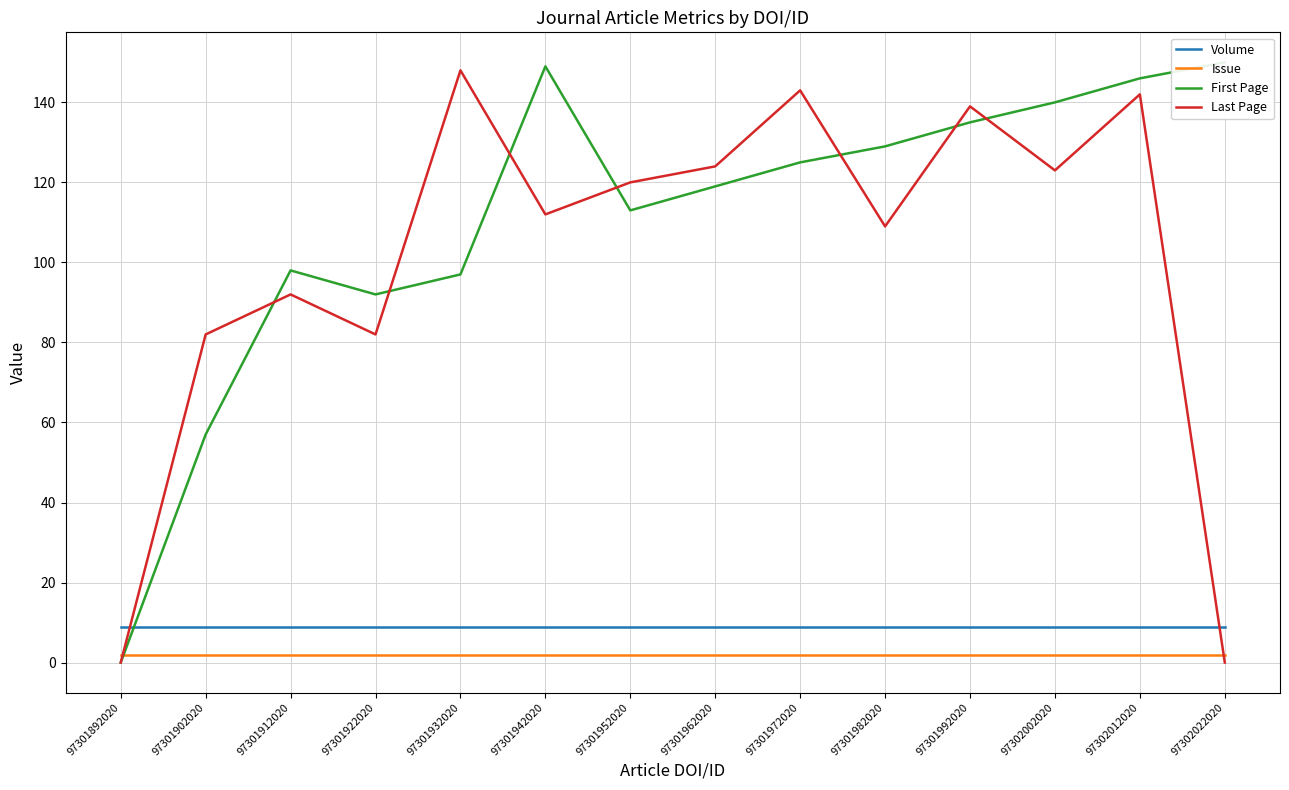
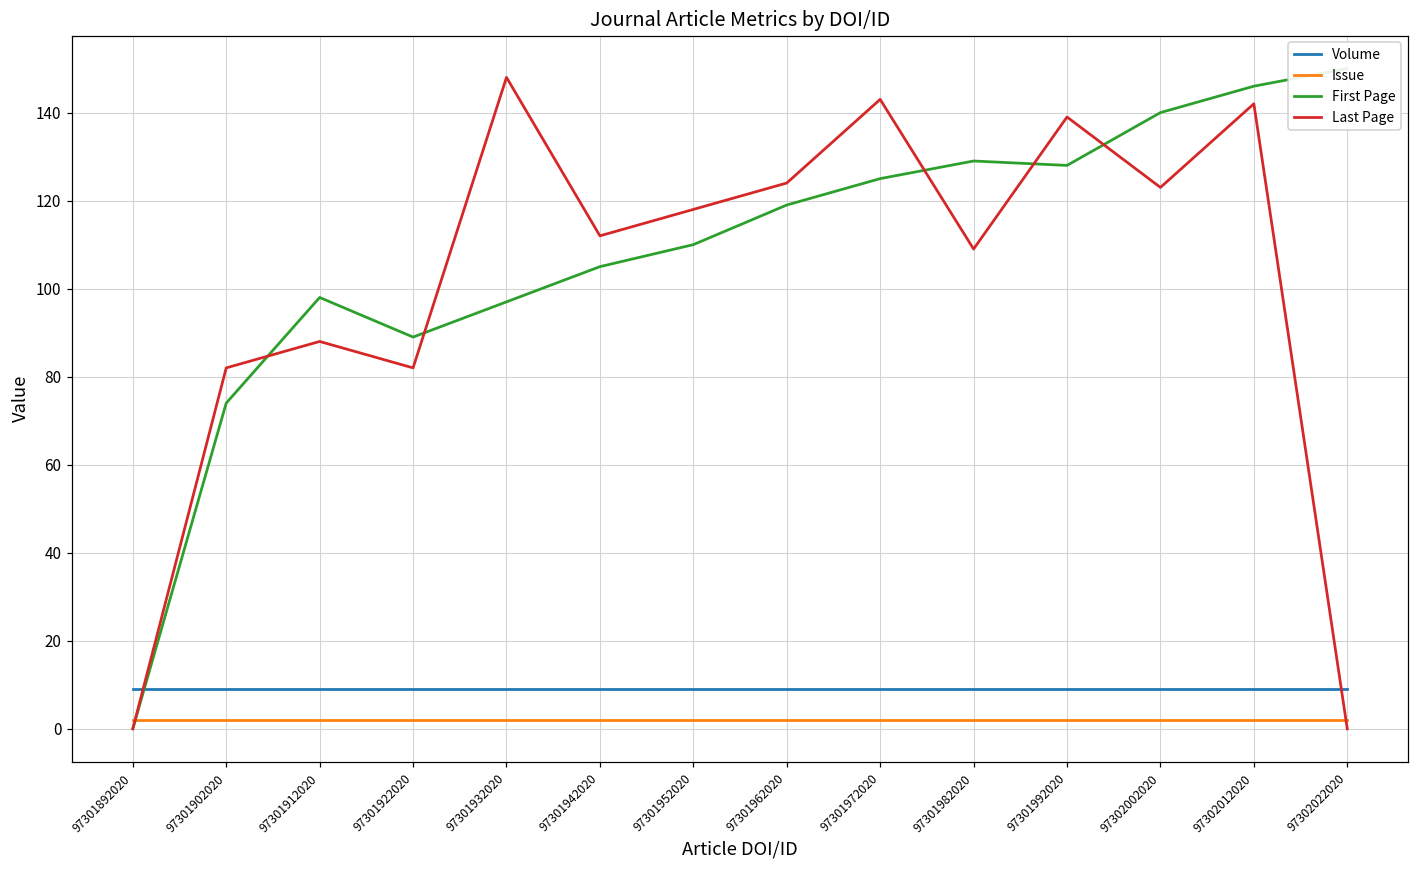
  {
    "Volume": {
      "97301892020": 9,
      "97301902020": 9,
      "97301912020": 9,
      "97301922020": 9,
      "97301932020": 9,
      "97301942020": 9,
      "97301952020": 9,
      "97301962020": 9,
      "97301972020": 9,
      "97301982020": 9,
      "97301992020": 9,
      "97302002020": 9,
      "97302012020": 9,
      "97302022020": 9
    },
    "Issue": {
      "97301892020": 2,
      "97301902020": 2,
      "97301912020": 2,
      "97301922020": 2,
      "97301932020": 2,
      "97301942020": 2,
      "97301952020": 2,
      "97301962020": 2,
      "97301972020": 2,
      "97301982020": 2,
      "97301992020": 2,
      "97302002020": 2,
      "97302012020": 2,
      "97302022020": 2
    },
    "First Page": {
-     "97301902020": 57,
+     "97301902020": 74,
      "97301912020": 98,
-     "97301922020": 92,
+     "97301922020": 89,
      "97301932020": 97,
-     "97301942020": 149,
-     "97301952020": 113,
+     "97301942020": 105,
+     "97301952020": 110,
      "97301962020": 119,
      "97301972020": 125,
      "97301982020": 129,
-     "97301992020": 135,
+     "97301992020": 128,
      "97302002020": 140,
      "97302012020": 146
    },
    "Last Page": {
      "97301902020": 82,
-     "97301912020": 92,
+     "97301912020": 88,
      "97301922020": 82,
      "97301932020": 148,
      "97301942020": 112,
-     "97301952020": 120,
+     "97301952020": 118,
      "97301962020": 124,
      "97301972020": 143,
      "97301982020": 109,
      "97301992020": 139,
      "97302002020": 123,
      "97302012020": 142,
      "97302022020": 0
    }
  }
